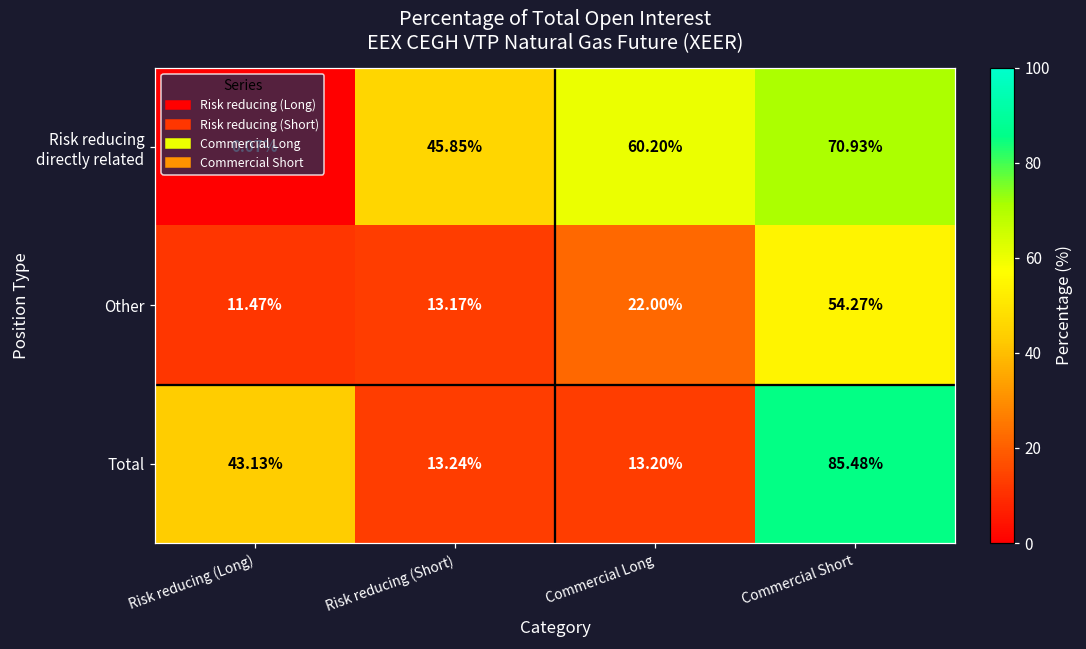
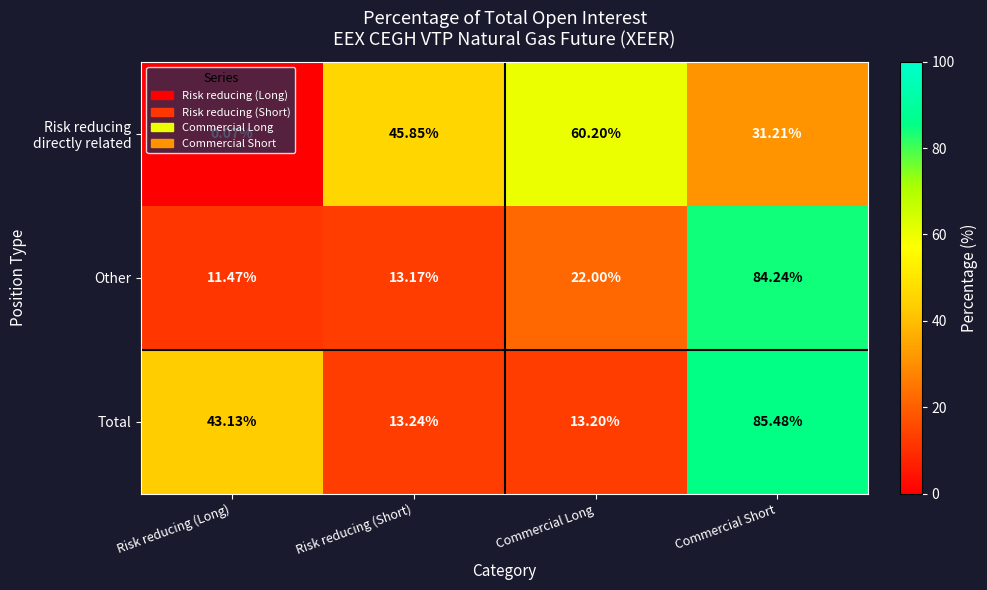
  {
    "Risk reducing directly related": {
      "Risk reducing (Short)": "45.85%",
      "Commercial Long": "60.20%",
-     "Commercial Short": "70.93%"
+     "Commercial Short": "31.21%"
    },
    "Other": {
      "Risk reducing (Long)": "11.47%",
      "Risk reducing (Short)": "13.17%",
      "Commercial Long": "22.00%",
-     "Commercial Short": "54.27%"
+     "Commercial Short": "84.24%"
    },
    "Total": {
      "Risk reducing (Long)": "43.13%",
      "Risk reducing (Short)": "13.24%",
      "Commercial Long": "13.20%",
      "Commercial Short": "85.48%"
    }
  }
